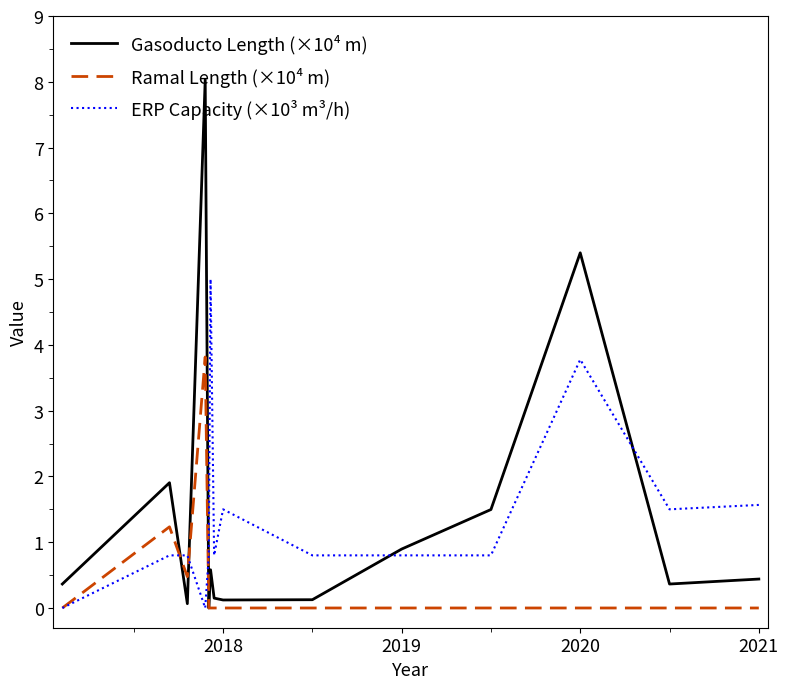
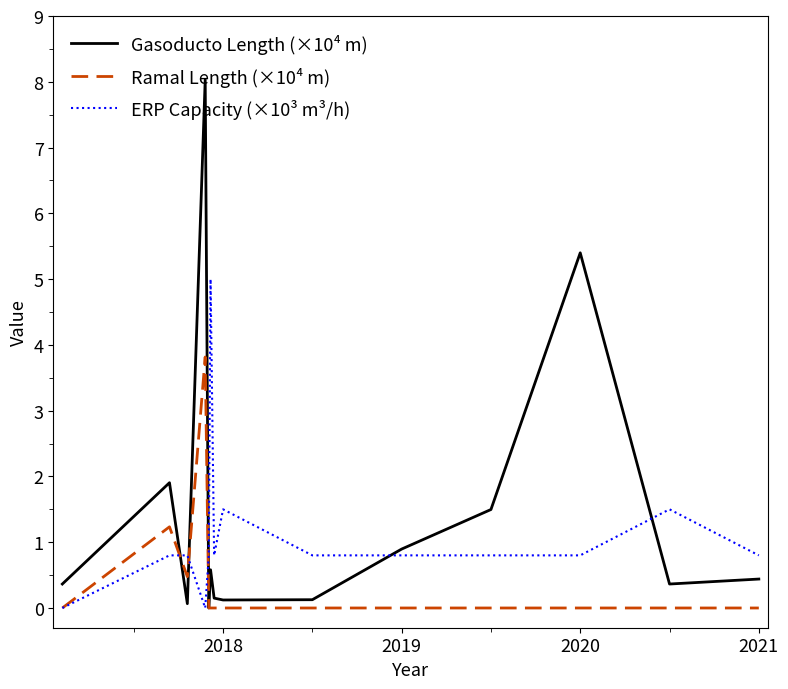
  {
    "Gasoducto Length (×10⁴ m)": {
      "2018": 0.1,
      "2019": 0.9,
      "2020": 5.4,
      "2021": 0.4
    },
    "Ramal Length (×10⁴ m)": {
      "2018": 0.0,
      "2019": 0.0,
      "2020": 0.0,
      "2021": 0.0
    },
    "ERP Capacity (×10³ m³/h)": {
      "2018": 1.5,
      "2019": 0.8,
-     "2020": 3.8,
-     "2021": 1.6
+     "2020": 0.8,
+     "2021": 0.8
    }
  }
